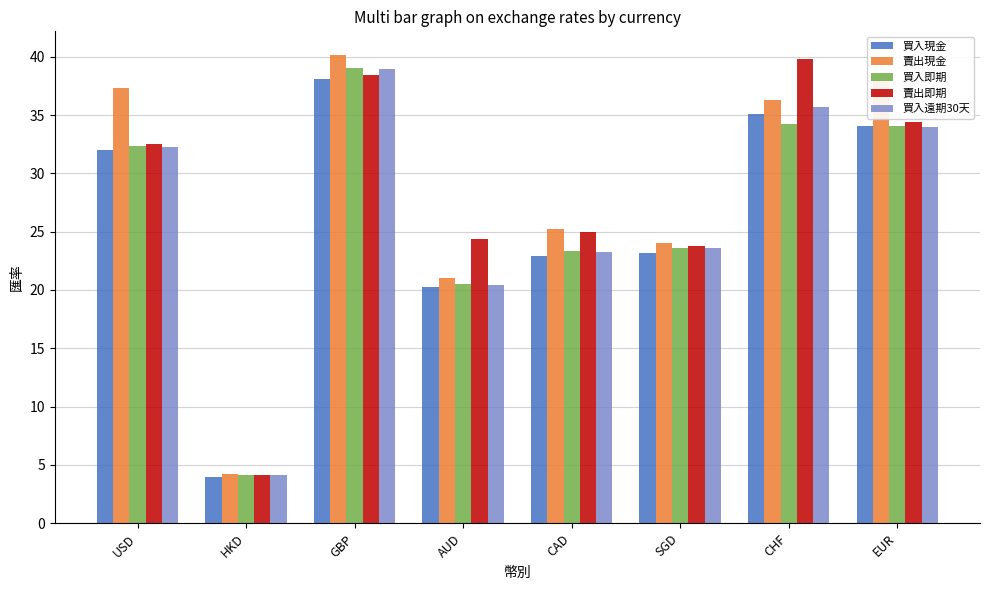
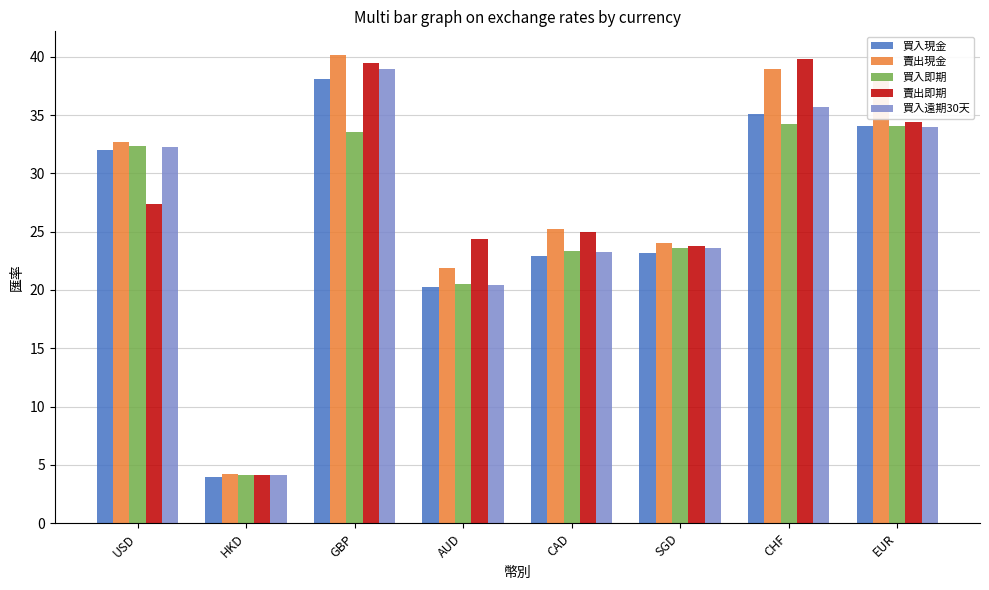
  {
    "賣出現金": {
-     "USD": 37.3,
+     "USD": 32.7,
      "HKD": 4.2,
      "GBP": 40.2,
-     "AUD": 21.0,
+     "AUD": 21.9,
      "CAD": 25.2,
      "SGD": 24.1,
-     "CHF": 36.3
+     "CHF": 38.9
    },
    "買入即期": {
      "USD": 32.4,
      "HKD": 4.1,
-     "GBP": 39.1,
+     "GBP": 33.6,
      "AUD": 20.5,
      "CAD": 23.3,
      "SGD": 23.6,
      "CHF": 34.2,
      "EUR": 34.0
    },
    "賣出即期": {
-     "USD": 32.5,
+     "USD": 27.3,
      "HKD": 4.2,
-     "GBP": 38.4,
+     "GBP": 39.5,
      "AUD": 24.4,
      "CAD": 24.9,
      "SGD": 23.8,
      "CHF": 39.8,
      "EUR": 34.4
    }
  }
